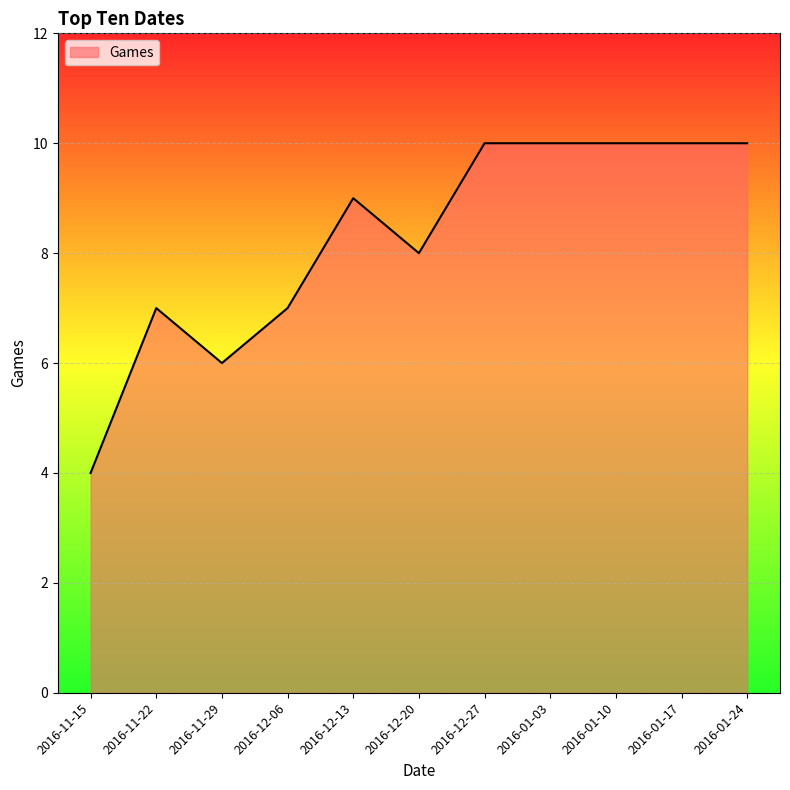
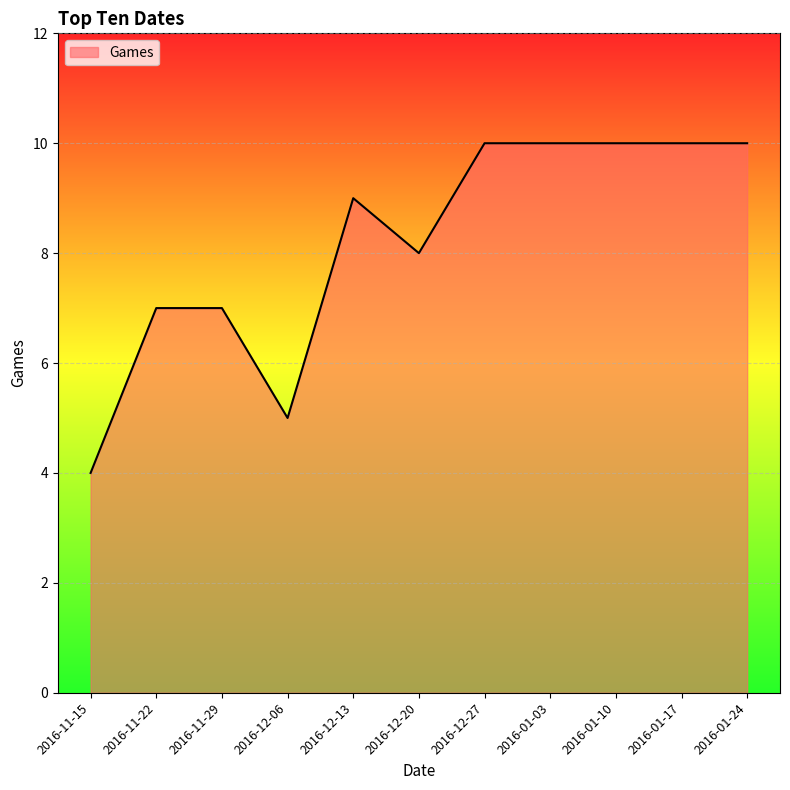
  {
    "2016-11-15": 4,
    "2016-11-22": 7,
-   "2016-11-29": 6,
-   "2016-12-06": 7,
+   "2016-11-29": 7,
+   "2016-12-06": 5,
    "2016-12-13": 9,
    "2016-12-20": 8,
    "2016-12-27": 10,
    "2016-01-03": 10,
    "2016-01-10": 10,
    "2016-01-17": 10,
    "2016-01-24": 10
  }
